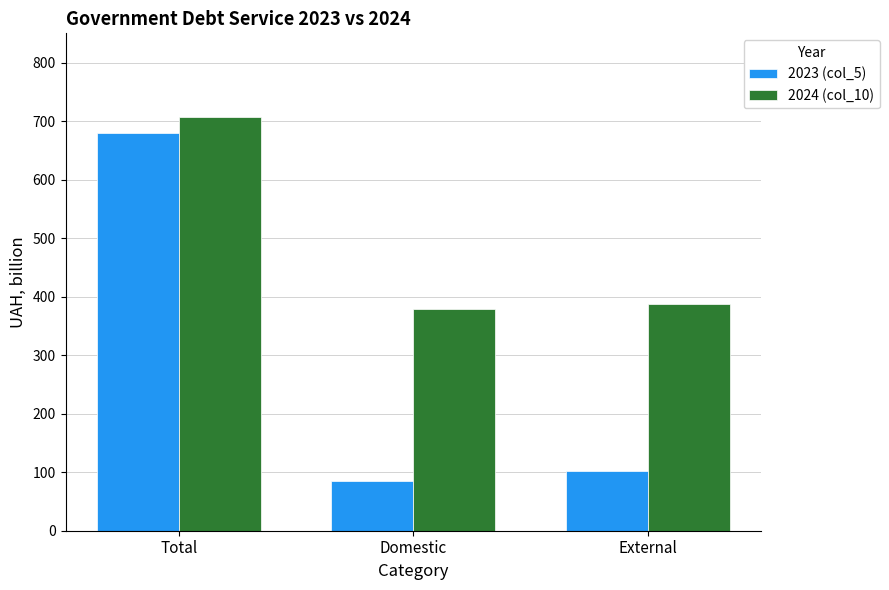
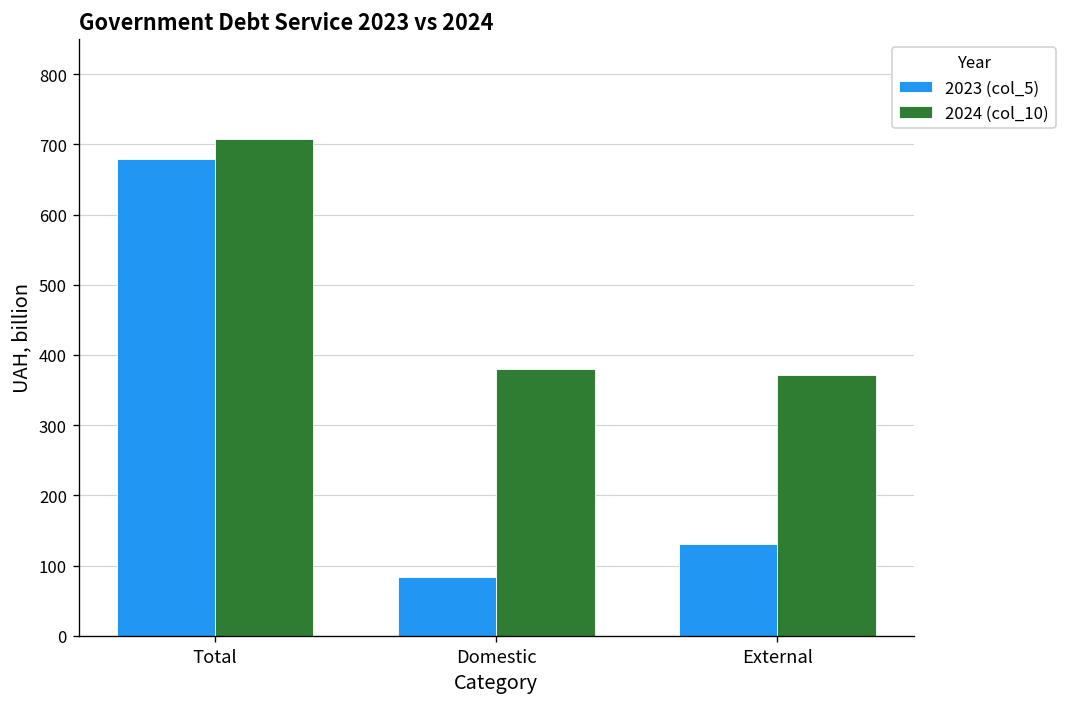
  {
    "2023 (col_5)": {
      "Total": 680,
      "Domestic": 80,
-     "External": 100
+     "External": 130
    },
    "2024 (col_10)": {
      "Total": 710,
      "Domestic": 380,
-     "External": 390
+     "External": 370
    }
  }
